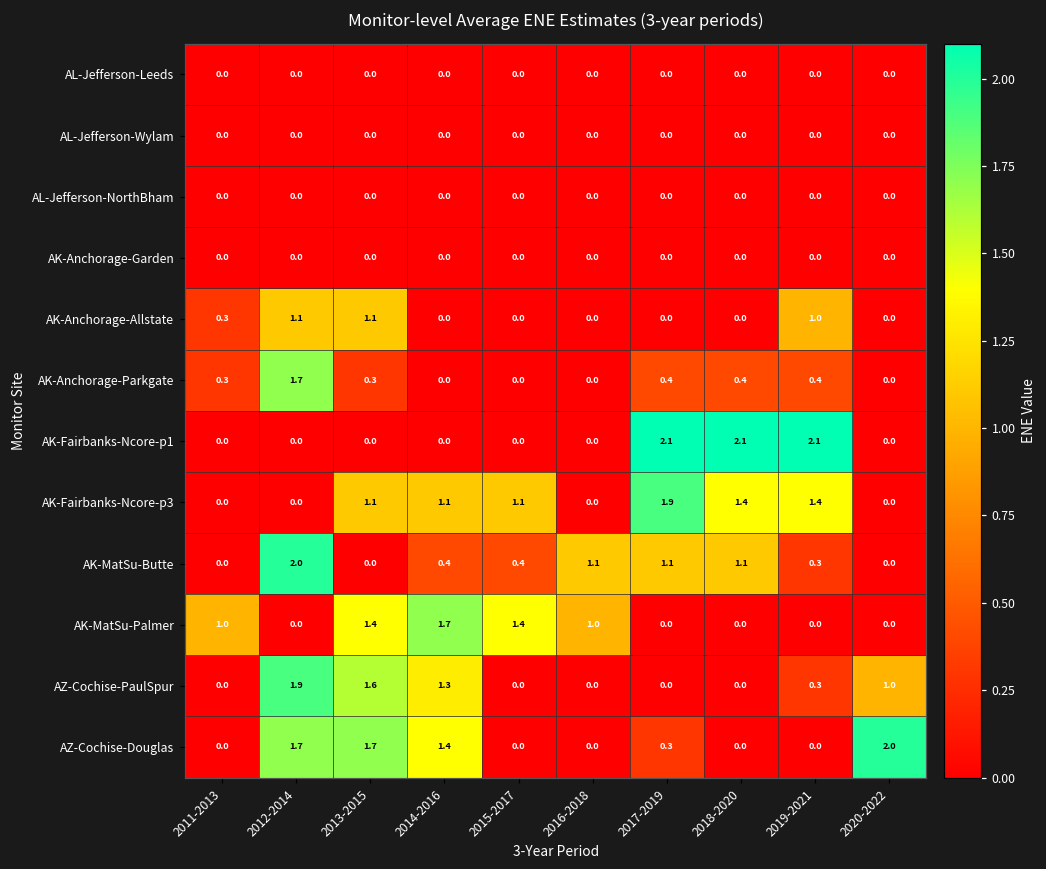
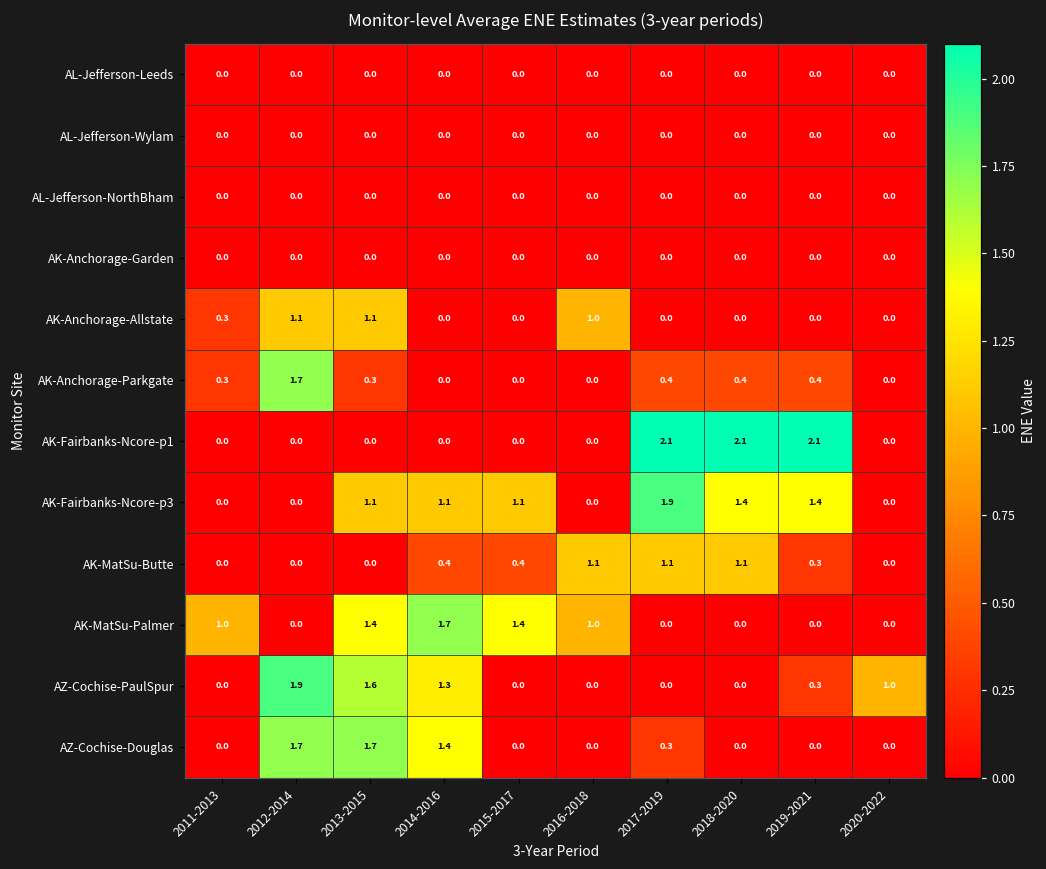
  {
    "AL-Jefferson-Leeds": {
      "2011-2013": 0.0,
      "2012-2014": 0.0,
      "2013-2015": 0.0,
      "2014-2016": 0.0,
      "2015-2017": 0.0,
      "2016-2018": 0.0,
      "2017-2019": 0.0,
      "2018-2020": 0.0,
      "2019-2021": 0.0,
      "2020-2022": 0.0
    },
    "AL-Jefferson-Wylam": {
      "2011-2013": 0.0,
      "2012-2014": 0.0,
      "2013-2015": 0.0,
      "2014-2016": 0.0,
      "2015-2017": 0.0,
      "2016-2018": 0.0,
      "2017-2019": 0.0,
      "2018-2020": 0.0,
      "2019-2021": 0.0,
      "2020-2022": 0.0
    },
    "AL-Jefferson-NorthBham": {
      "2011-2013": 0.0,
      "2012-2014": 0.0,
      "2013-2015": 0.0,
      "2014-2016": 0.0,
      "2015-2017": 0.0,
      "2016-2018": 0.0,
      "2017-2019": 0.0,
      "2018-2020": 0.0,
      "2019-2021": 0.0,
      "2020-2022": 0.0
    },
    "AK-Anchorage-Garden": {
      "2011-2013": 0.0,
      "2012-2014": 0.0,
      "2013-2015": 0.0,
      "2014-2016": 0.0,
      "2015-2017": 0.0,
      "2016-2018": 0.0,
      "2017-2019": 0.0,
      "2018-2020": 0.0,
      "2019-2021": 0.0,
      "2020-2022": 0.0
    },
    "AK-Anchorage-Allstate": {
      "2011-2013": 0.3,
      "2012-2014": 1.1,
      "2013-2015": 1.1,
      "2014-2016": 0.0,
      "2015-2017": 0.0,
-     "2016-2018": 0.0,
+     "2016-2018": 1.0,
      "2017-2019": 0.0,
      "2018-2020": 0.0,
-     "2019-2021": 1.0,
+     "2019-2021": 0.0,
      "2020-2022": 0.0
    },
    "AK-Anchorage-Parkgate": {
      "2011-2013": 0.3,
      "2012-2014": 1.7,
      "2013-2015": 0.3,
      "2014-2016": 0.0,
      "2015-2017": 0.0,
      "2016-2018": 0.0,
      "2017-2019": 0.4,
      "2018-2020": 0.4,
      "2019-2021": 0.4,
      "2020-2022": 0.0
    },
    "AK-Fairbanks-Ncore-p1": {
      "2011-2013": 0.0,
      "2012-2014": 0.0,
      "2013-2015": 0.0,
      "2014-2016": 0.0,
      "2015-2017": 0.0,
      "2016-2018": 0.0,
      "2017-2019": 2.1,
      "2018-2020": 2.1,
      "2019-2021": 2.1,
      "2020-2022": 0.0
    },
    "AK-Fairbanks-Ncore-p3": {
      "2011-2013": 0.0,
      "2012-2014": 0.0,
      "2013-2015": 1.1,
      "2014-2016": 1.1,
      "2015-2017": 1.1,
      "2016-2018": 0.0,
      "2017-2019": 1.9,
      "2018-2020": 1.4,
      "2019-2021": 1.4,
      "2020-2022": 0.0
    },
    "AK-MatSu-Butte": {
      "2011-2013": 0.0,
-     "2012-2014": 2.0,
+     "2012-2014": 0.0,
      "2013-2015": 0.0,
      "2014-2016": 0.4,
      "2015-2017": 0.4,
      "2016-2018": 1.1,
      "2017-2019": 1.1,
      "2018-2020": 1.1,
      "2019-2021": 0.3,
      "2020-2022": 0.0
    },
    "AK-MatSu-Palmer": {
      "2011-2013": 1.0,
      "2012-2014": 0.0,
      "2013-2015": 1.4,
      "2014-2016": 1.7,
      "2015-2017": 1.4,
      "2016-2018": 1.0,
      "2017-2019": 0.0,
      "2018-2020": 0.0,
      "2019-2021": 0.0,
      "2020-2022": 0.0
    },
    "AZ-Cochise-PaulSpur": {
      "2011-2013": 0.0,
      "2012-2014": 1.9,
      "2013-2015": 1.6,
      "2014-2016": 1.3,
      "2015-2017": 0.0,
      "2016-2018": 0.0,
      "2017-2019": 0.0,
      "2018-2020": 0.0,
      "2019-2021": 0.3,
      "2020-2022": 1.0
    },
    "AZ-Cochise-Douglas": {
      "2011-2013": 0.0,
      "2012-2014": 1.7,
      "2013-2015": 1.7,
      "2014-2016": 1.4,
      "2015-2017": 0.0,
      "2016-2018": 0.0,
      "2017-2019": 0.3,
      "2018-2020": 0.0,
      "2019-2021": 0.0,
-     "2020-2022": 2.0
+     "2020-2022": 0.0
    }
  }
